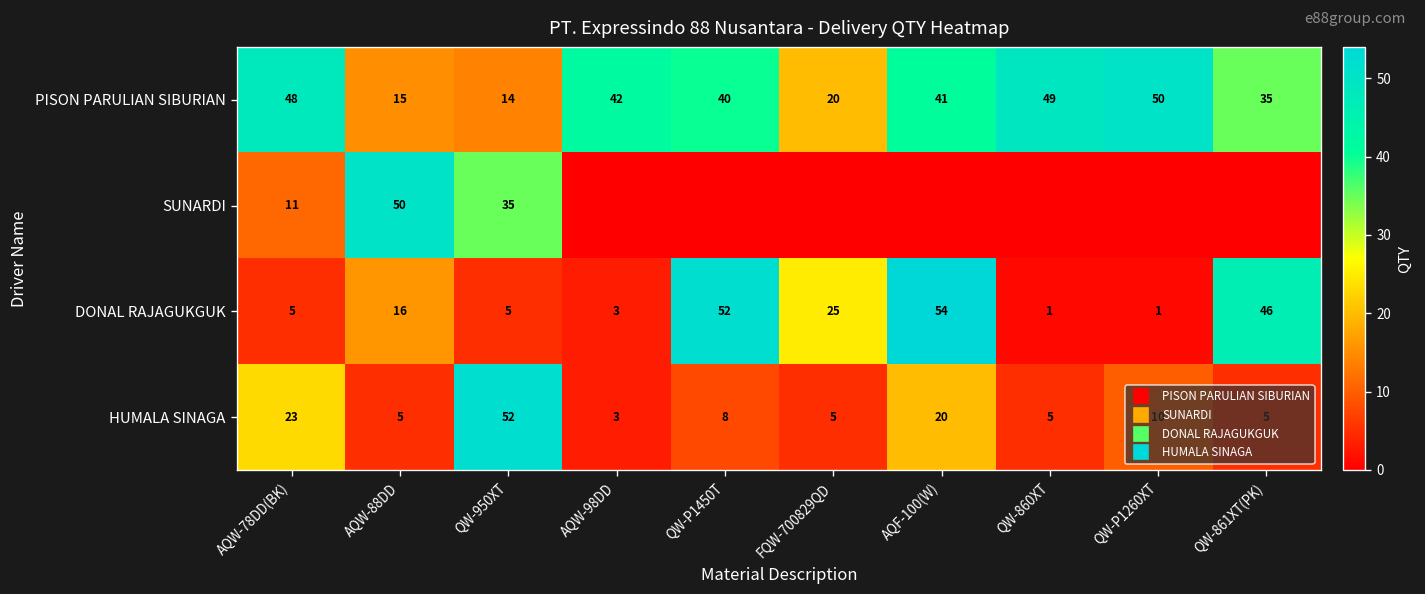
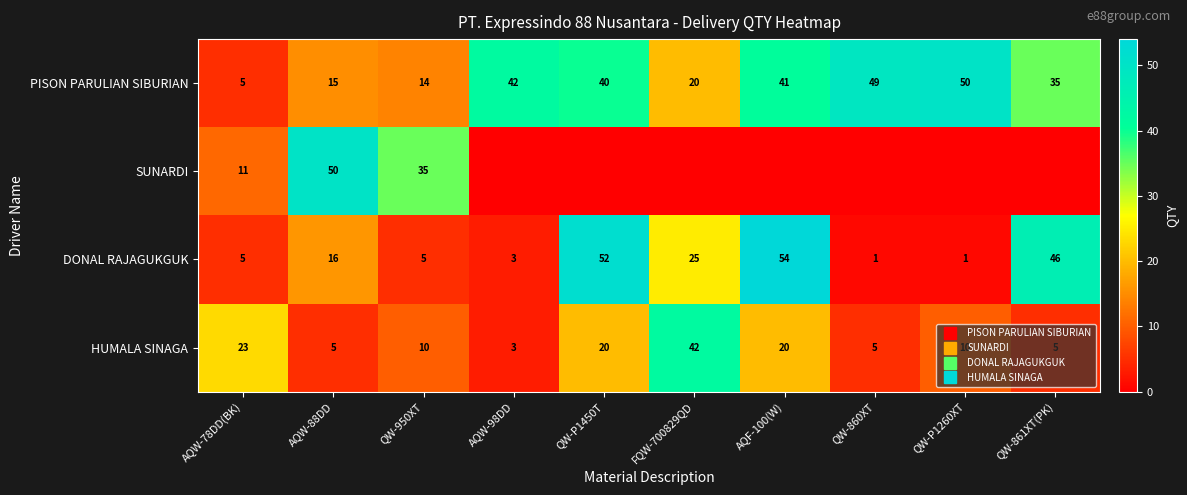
  {
    "PISON PARULIAN SIBURIAN": {
-     "AQW-78DD(BK)": 48,
+     "AQW-78DD(BK)": 5,
      "AQW-88DD": 15,
      "QW-950XT": 14,
      "AQW-98DD": 42,
      "QW-P1450T": 40,
      "FQW-700829QD": 20,
      "AQF-100(W)": 41,
      "QW-860XT": 49,
      "QW-P1260XT": 50,
      "QW-861XT(PK)": 35
    },
    "SUNARDI": {
      "AQW-78DD(BK)": 11,
      "AQW-88DD": 50,
      "QW-950XT": 35
    },
    "DONAL RAJAGUKGUK": {
      "AQW-78DD(BK)": 5,
      "AQW-88DD": 16,
      "QW-950XT": 5,
      "AQW-98DD": 3,
      "QW-P1450T": 52,
      "FQW-700829QD": 25,
      "AQF-100(W)": 54,
      "QW-860XT": 1,
      "QW-P1260XT": 1,
      "QW-861XT(PK)": 46
    },
    "HUMALA SINAGA": {
      "AQW-78DD(BK)": 23,
      "AQW-88DD": 5,
-     "QW-950XT": 52,
+     "QW-950XT": 10,
      "AQW-98DD": 3,
-     "QW-P1450T": 8,
-     "FQW-700829QD": 5,
+     "QW-P1450T": 20,
+     "FQW-700829QD": 42,
      "AQF-100(W)": 20,
      "QW-860XT": 5
    }
  }
